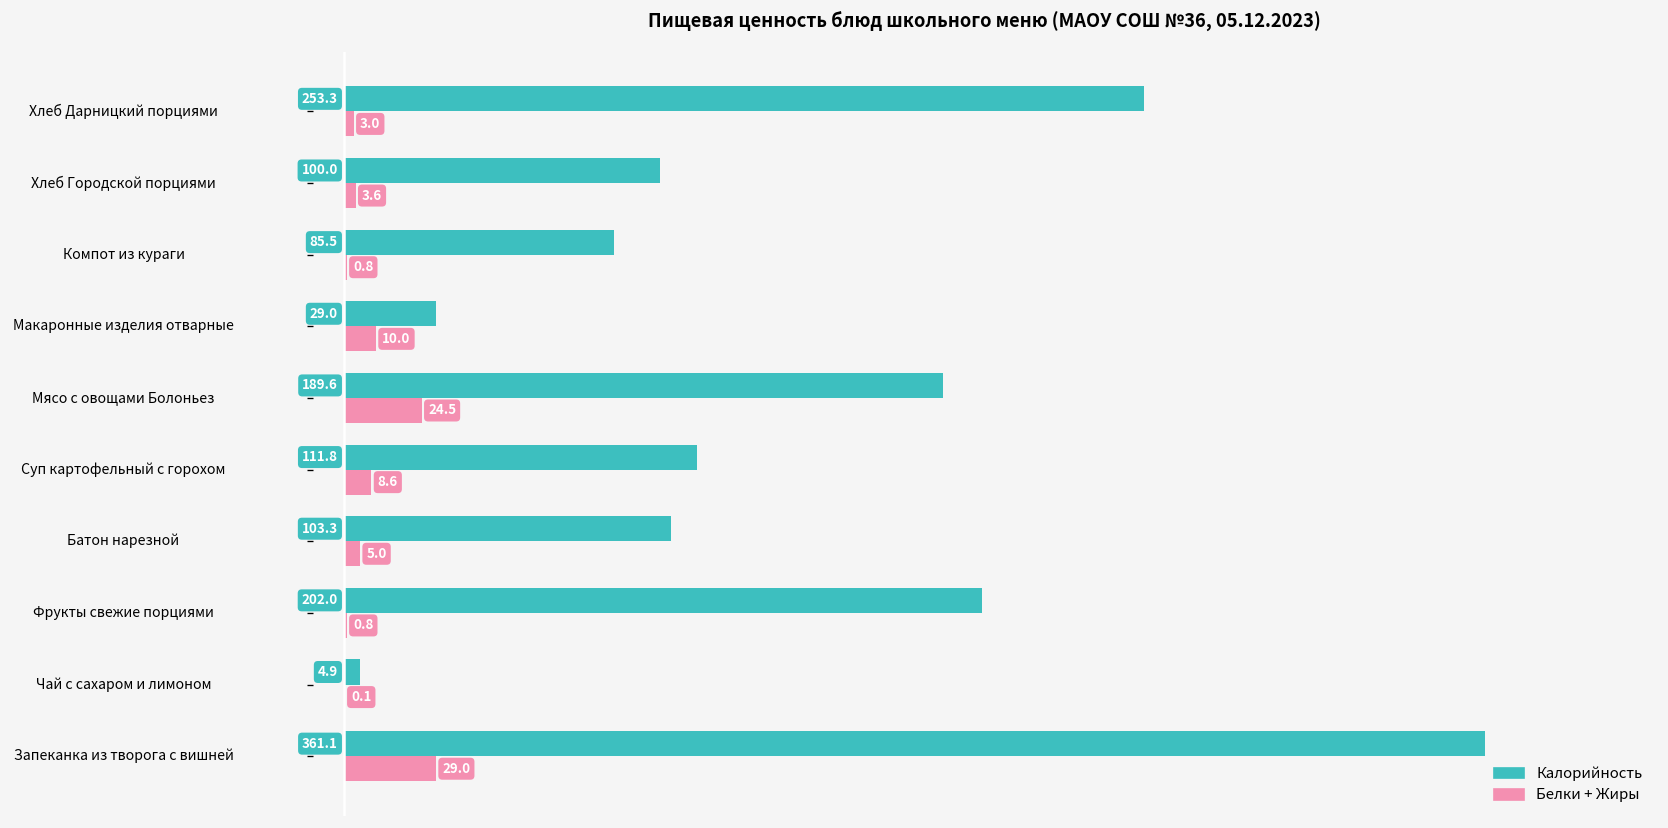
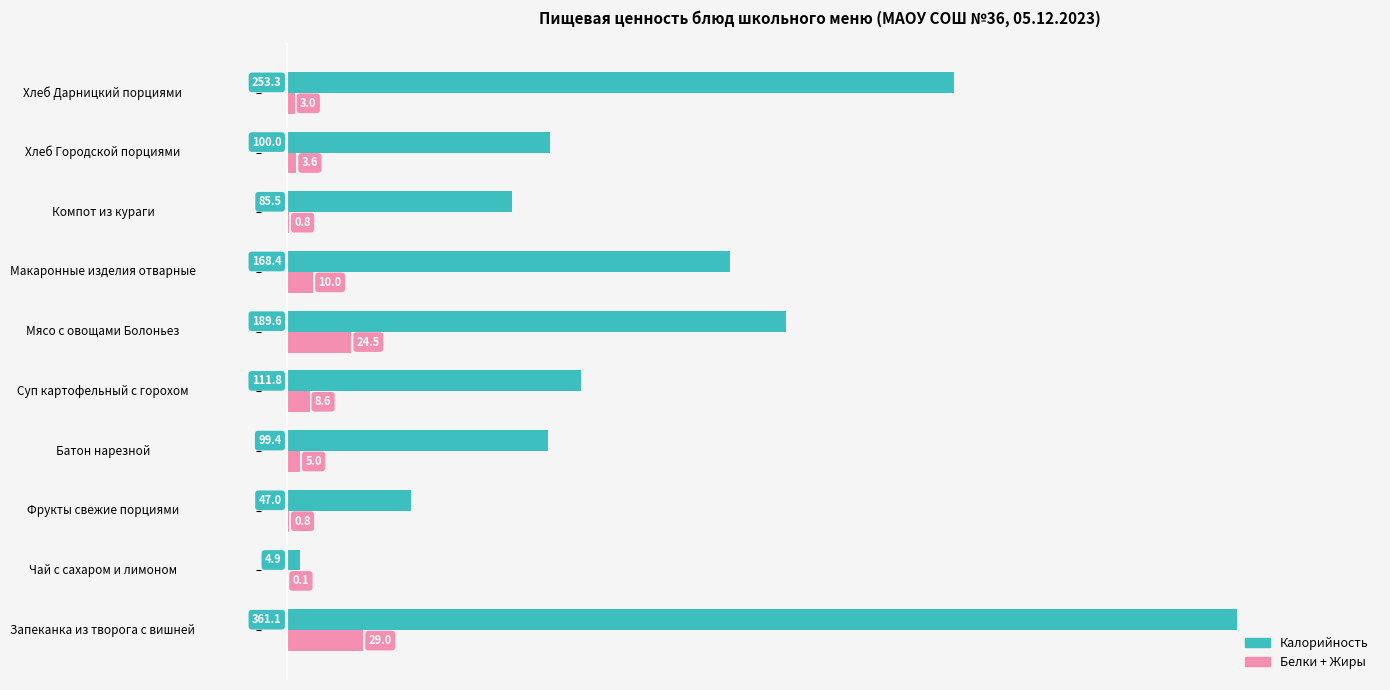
  {
    "Калорийность": {
-     "Макаронные изделия отварные": 29.0,
-     "Батон нарезной": 103.3,
-     "Фрукты свежие порциями": 202.0
+     "Макаронные изделия отварные": 168.4,
+     "Батон нарезной": 99.4,
+     "Фрукты свежие порциями": 47.0
    }
  }
